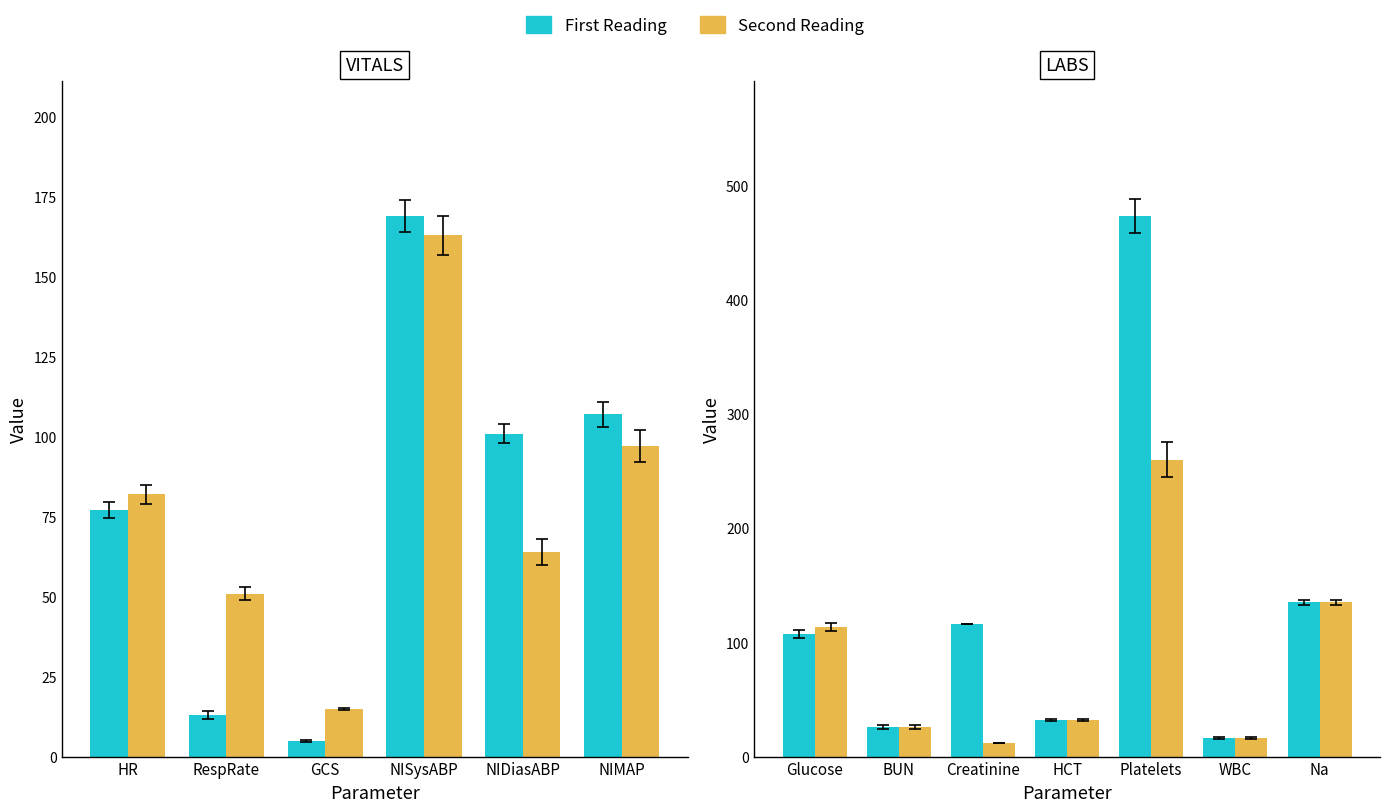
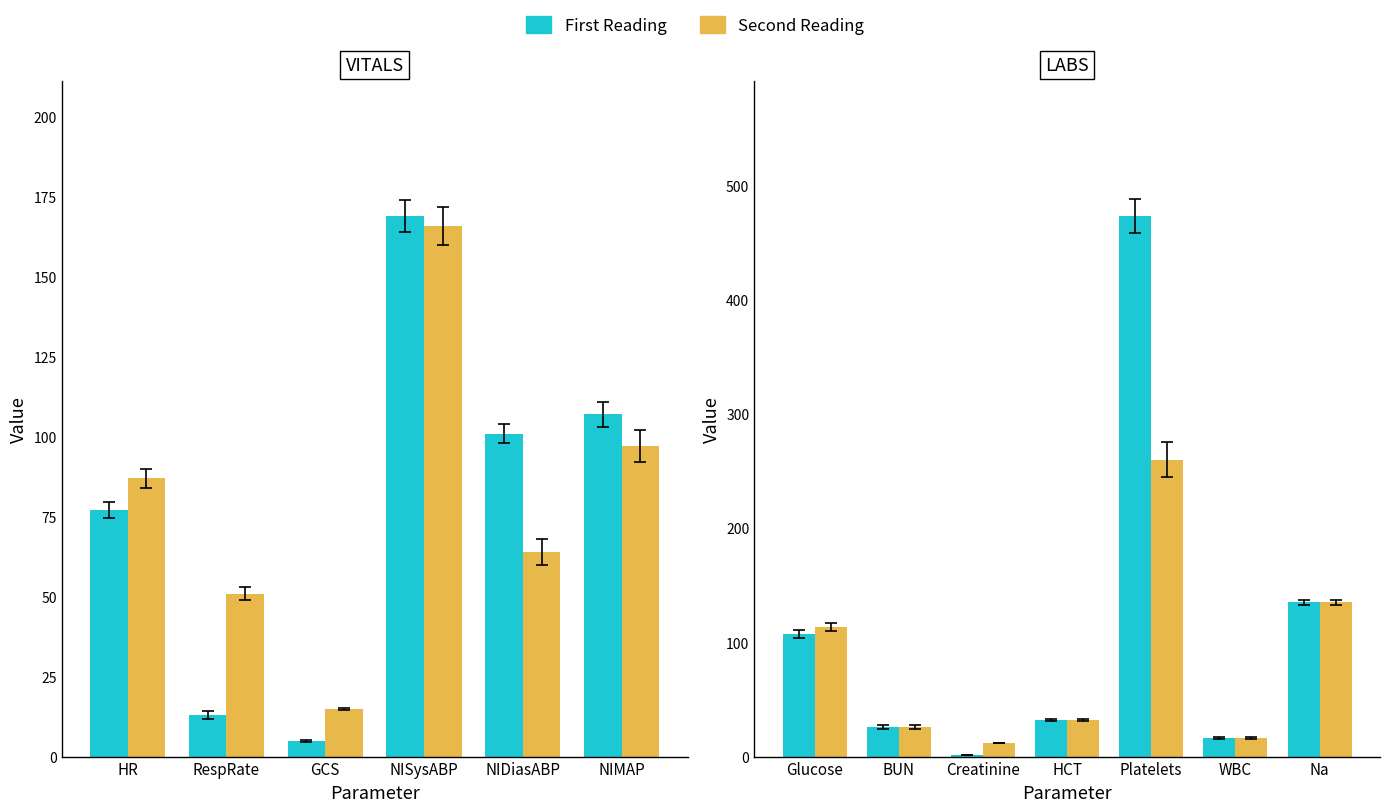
  {
    "VITALS": {
      "First Reading": {
        "HR": 77,
        "RespRate": 13,
        "GCS": 5,
        "NISysABP": 169,
        "NIDiasABP": 101,
        "NIMAP": 107
      },
      "Second Reading": {
-       "HR": 82,
+       "HR": 87,
        "RespRate": 51,
        "GCS": 15,
-       "NISysABP": 163,
+       "NISysABP": 166,
        "NIDiasABP": 64,
        "NIMAP": 97
      }
    },
    "LABS": {
      "First Reading": {
        "Glucose": 107,
        "BUN": 26,
-       "Creatinine": 116,
+       "Creatinine": 1,
        "HCT": 32,
        "Platelets": 473,
        "WBC": 17,
        "Na": 135
      },
      "Second Reading": {
        "Glucose": 113,
        "BUN": 26,
        "Creatinine": 12,
        "HCT": 32,
        "Platelets": 260,
        "WBC": 17,
        "Na": 135
      }
    }
  }
